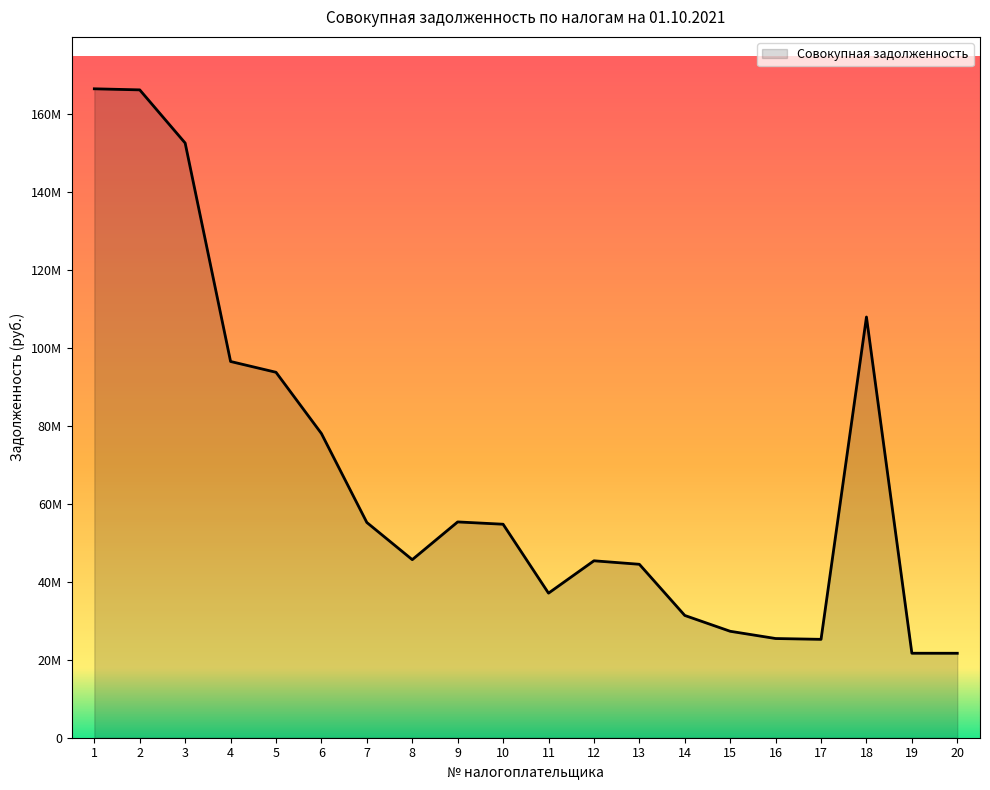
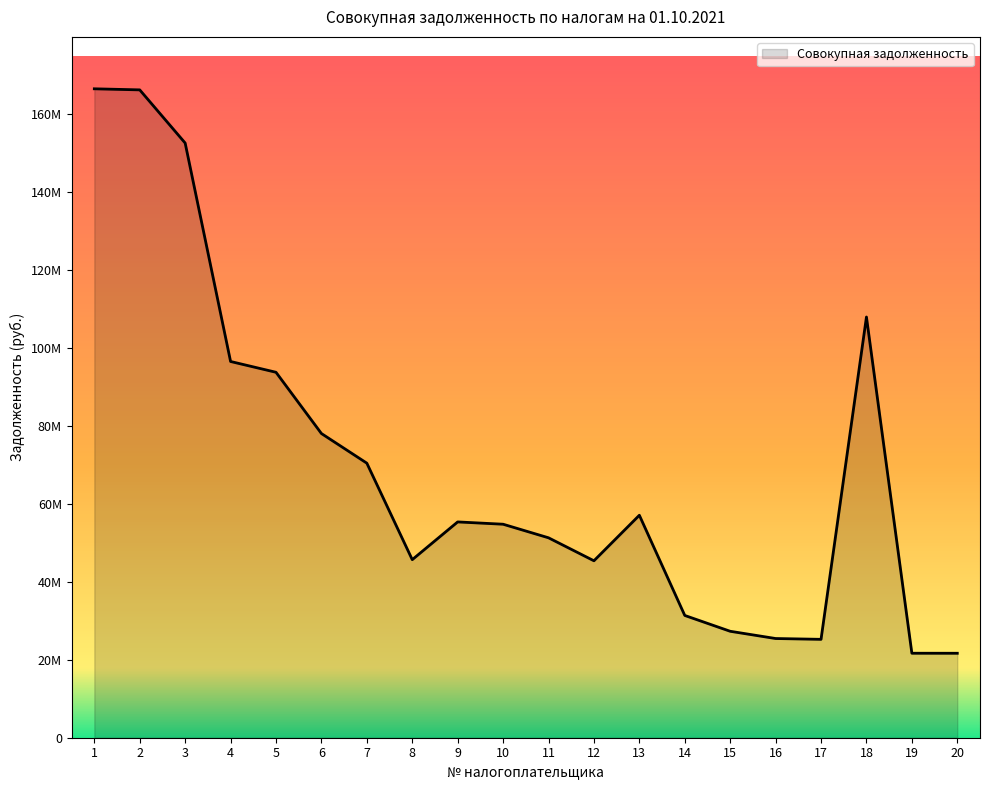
  {
    "1": 166000000,
    "2": 166000000,
    "3": 153000000,
    "4": 96000000,
    "5": 94000000,
    "6": 78000000,
-   "7": 55000000,
+   "7": 70000000,
    "8": 46000000,
    "9": 55000000,
    "10": 55000000,
-   "11": 37000000,
+   "11": 51000000,
    "12": 45000000,
-   "13": 44000000,
+   "13": 57000000,
    "14": 31000000,
    "15": 27000000,
    "16": 25000000,
    "17": 25000000,
    "18": 108000000,
    "19": 22000000,
    "20": 22000000
  }
